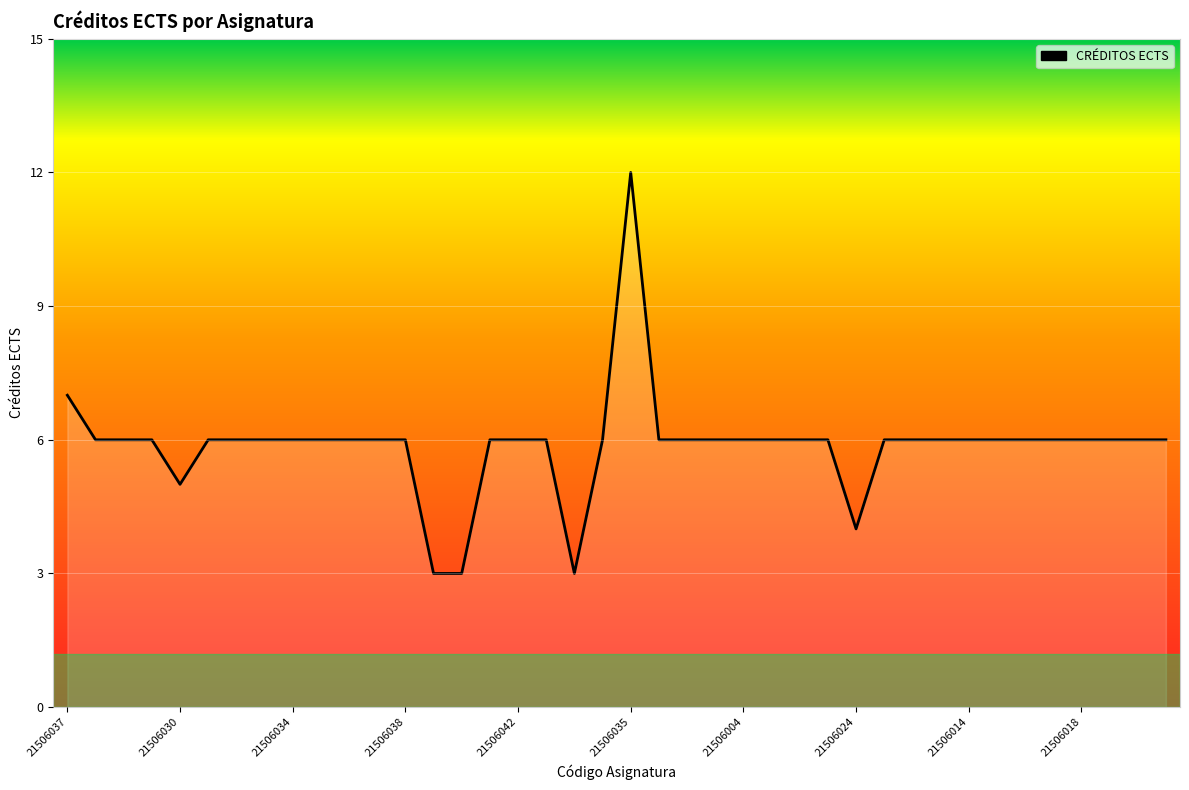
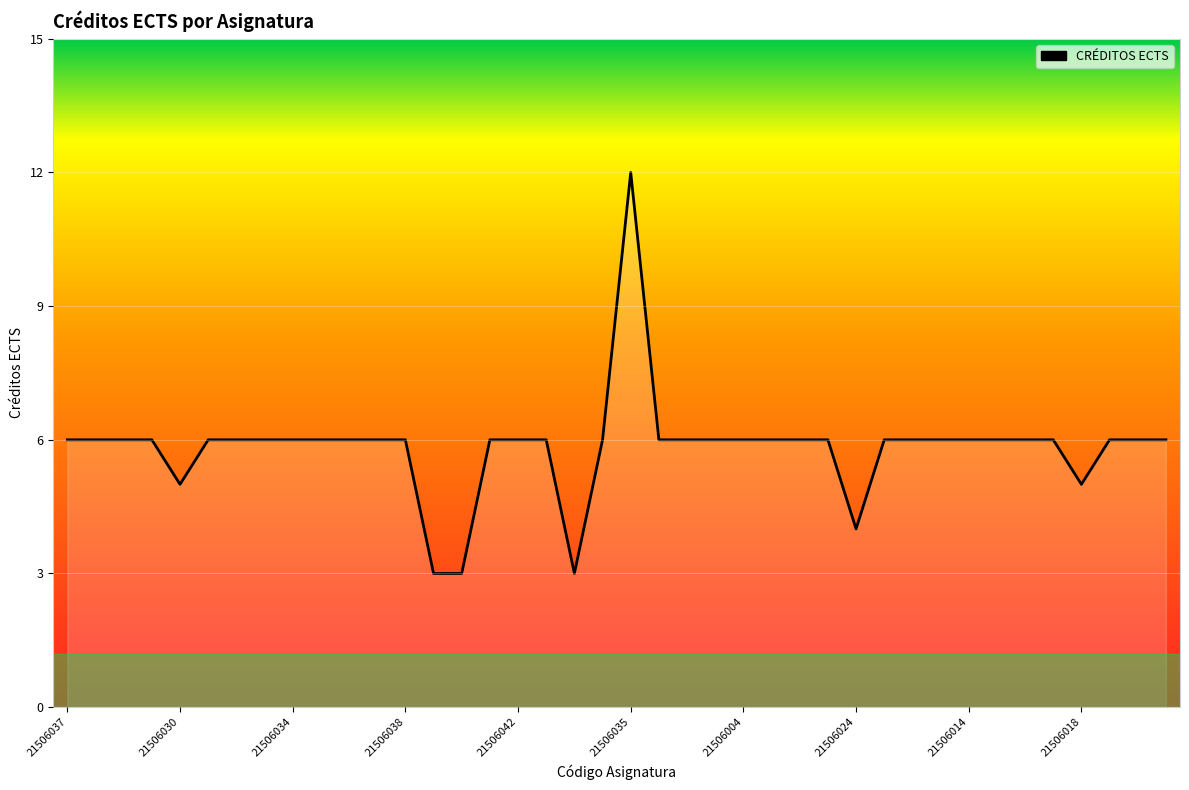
  {
-   "21506037": 7,
+   "21506037": 6,
    "21506030": 5,
    "21506034": 6,
    "21506038": 6,
    "21506042": 6,
    "21506035": 12,
    "21506004": 6,
    "21506024": 4,
    "21506014": 6,
-   "21506018": 6
+   "21506018": 5
  }
